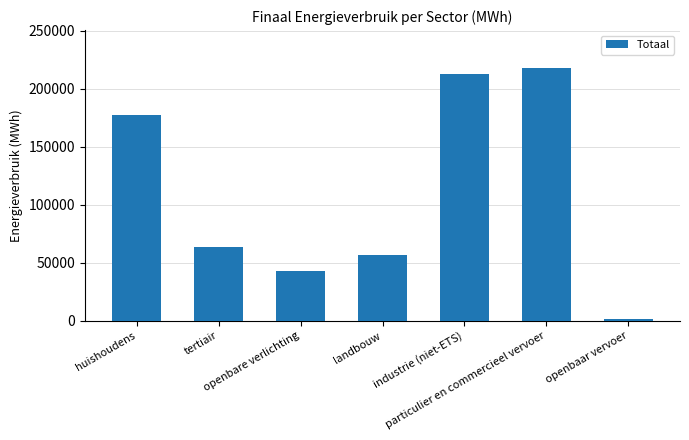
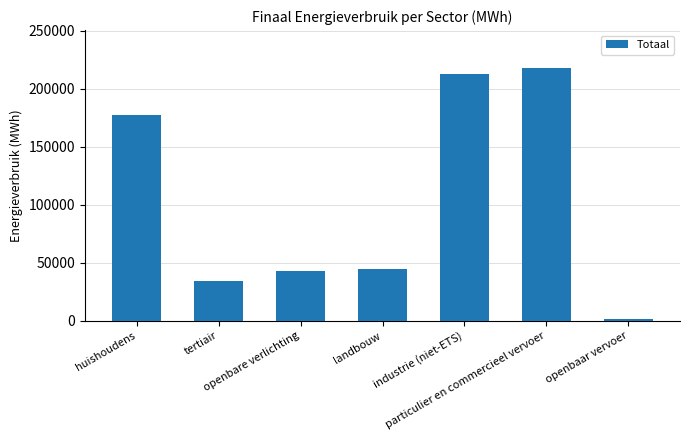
  {
    "huishoudens": 177000,
-   "tertiair": 63000,
+   "tertiair": 34000,
    "openbare verlichting": 43000,
-   "landbouw": 56000,
+   "landbouw": 45000,
    "industrie (niet-ETS)": 212000,
    "particulier en commercieel vervoer": 218000
  }
